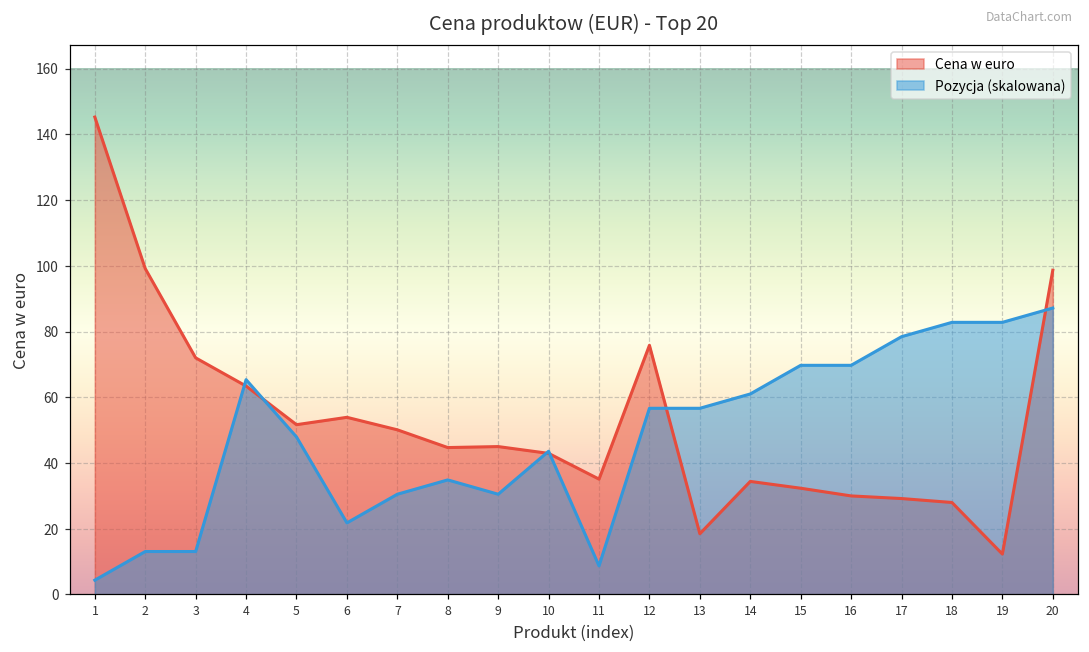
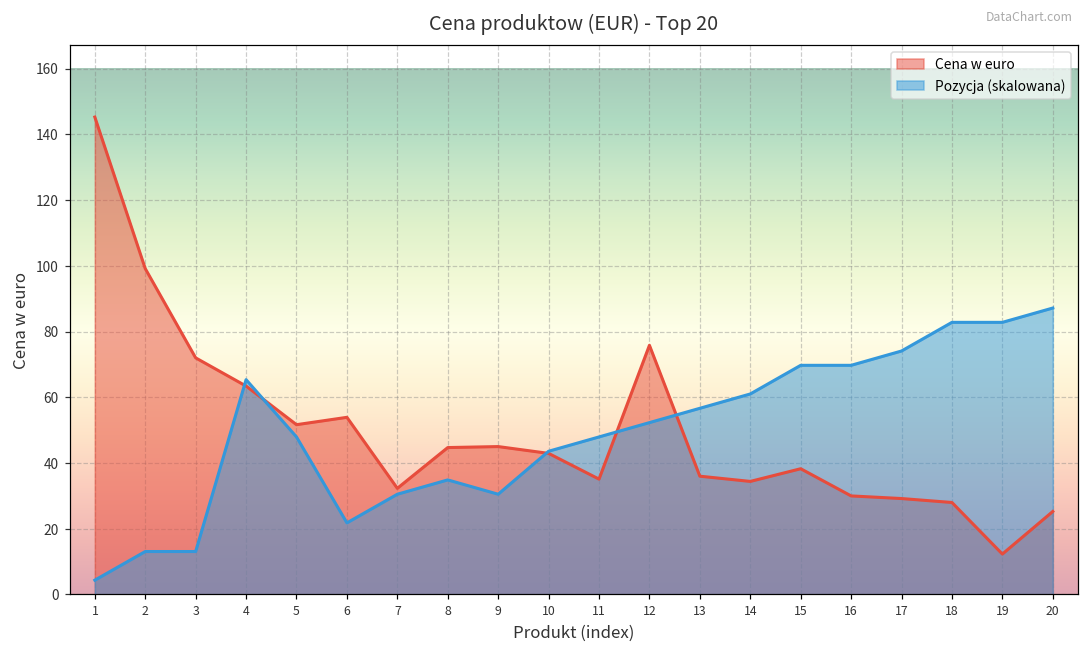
  {
    "Cena w euro": {
      "1": 145,
      "2": 99,
      "3": 72,
      "4": 63,
      "5": 52,
      "6": 54,
-     "7": 50,
+     "7": 32,
      "8": 45,
      "9": 45,
      "11": 35,
      "12": 76,
-     "13": 18,
+     "13": 36,
      "14": 34,
-     "15": 32,
+     "15": 38,
      "16": 30,
      "17": 29,
      "18": 28,
      "19": 12,
-     "20": 99
+     "20": 25
    },
    "Pozycja (skalowana)": {
      "1": 4,
      "2": 13,
      "3": 13,
      "4": 65,
      "5": 48,
      "6": 22,
      "7": 31,
      "8": 35,
      "9": 31,
-     "11": 9,
-     "12": 57,
+     "11": 48,
+     "12": 52,
      "13": 57,
      "14": 61,
      "15": 70,
      "16": 70,
-     "17": 78,
+     "17": 74,
      "18": 83,
      "19": 83,
      "20": 87
    }
  }
